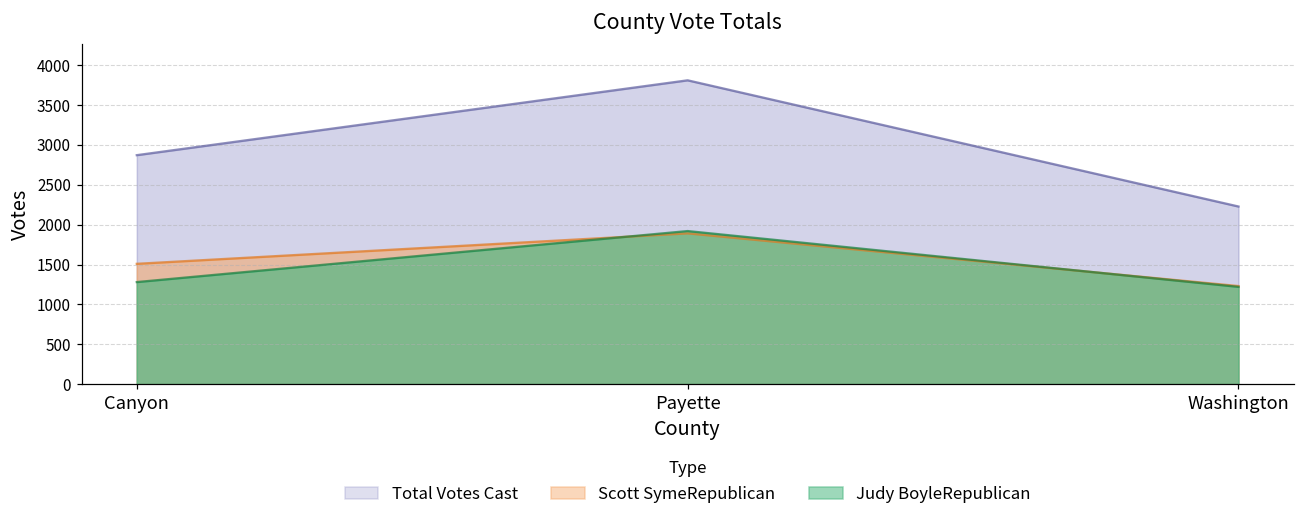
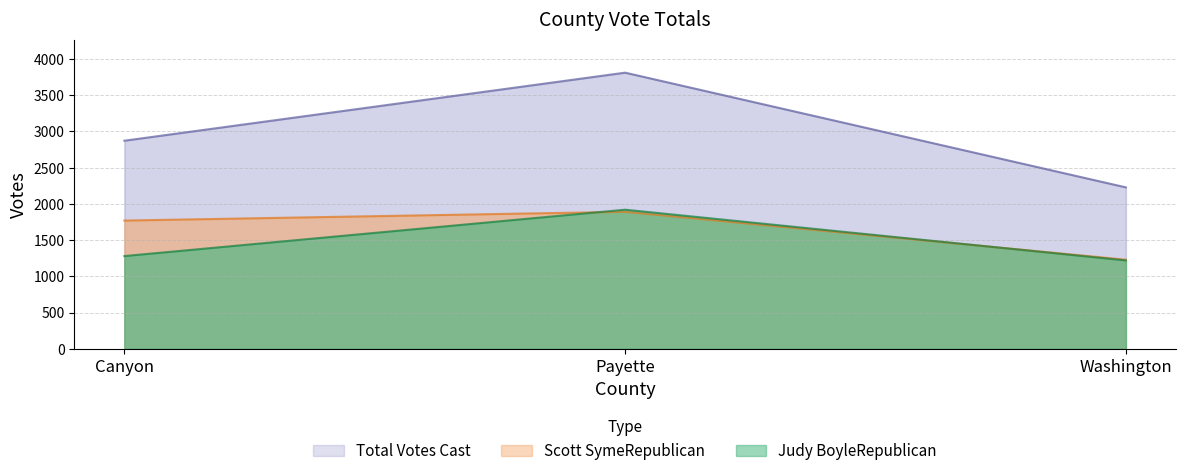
  {
    "Total Votes Cast": {
      "Canyon": 2900,
      "Payette": 3800,
      "Washington": 2200
    },
    "Scott SymeRepublican": {
-     "Canyon": 1500
+     "Canyon": 1800
    },
    "Judy BoyleRepublican": {
      "Canyon": 1300
    }
  }
